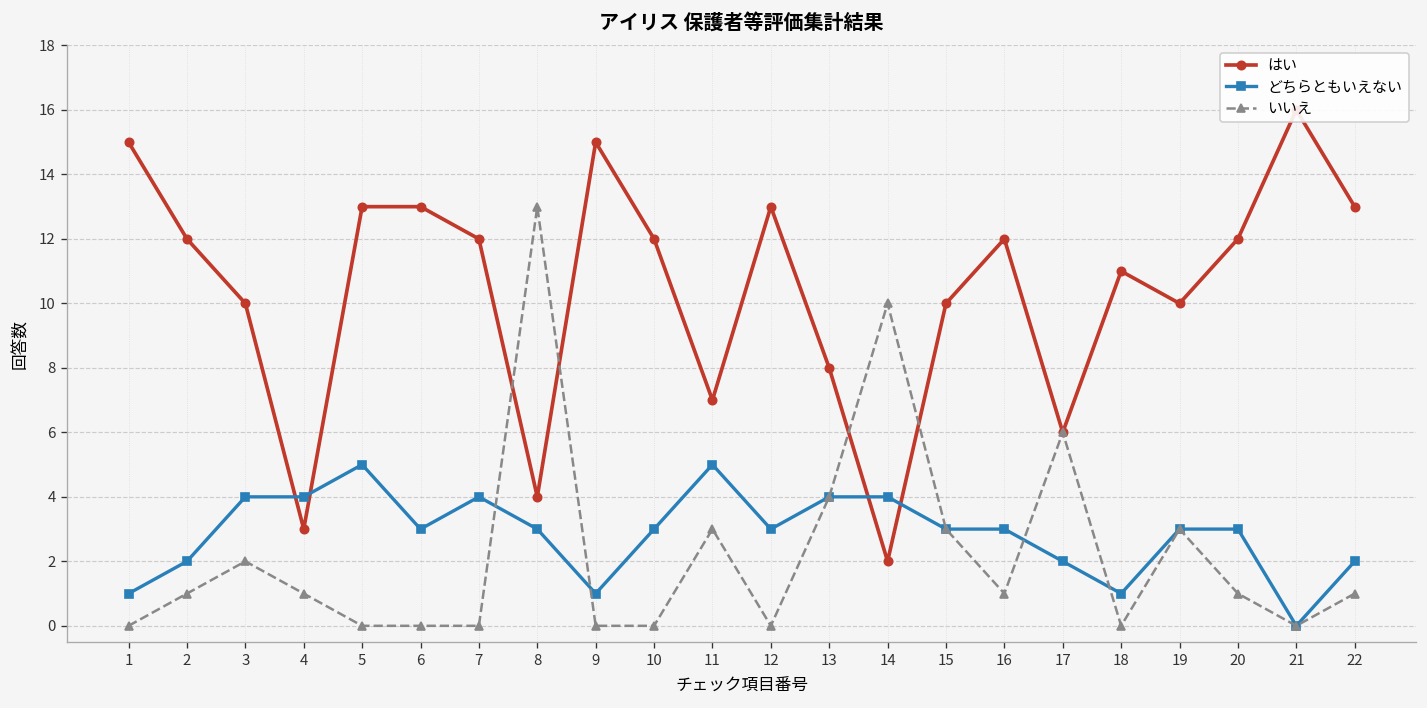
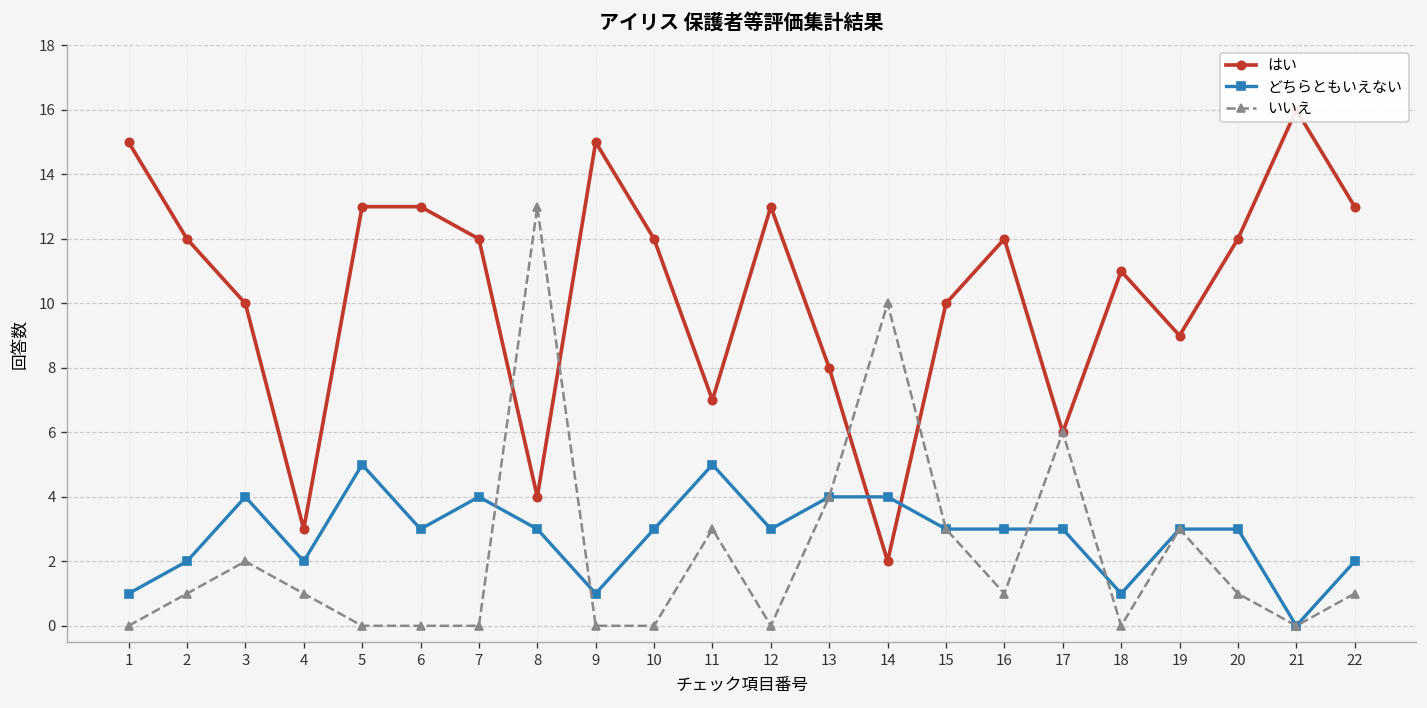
  {
    "はい": {
      "1": 15,
      "2": 12,
      "3": 10,
      "4": 3,
      "5": 13,
      "6": 13,
      "7": 12,
      "8": 4,
      "9": 15,
      "10": 12,
      "11": 7,
      "12": 13,
      "13": 8,
      "14": 2,
      "15": 10,
      "16": 12,
      "18": 11,
-     "19": 10,
+     "19": 9,
      "20": 12,
      "22": 13
    },
    "どちらともいえない": {
      "1": 1,
      "2": 2,
      "3": 4,
-     "4": 4,
+     "4": 2,
      "5": 5,
      "6": 3,
      "7": 4,
      "8": 3,
      "9": 1,
      "10": 3,
      "11": 5,
      "12": 3,
      "14": 4,
      "16": 3,
-     "17": 2,
+     "17": 3,
      "18": 1,
      "20": 3,
      "22": 2
    },
    "いいえ": {
      "1": 0,
      "2": 1,
      "3": 2,
      "4": 1,
      "5": 0,
      "6": 0,
      "7": 0,
      "8": 13,
      "9": 0,
      "10": 0,
      "11": 3,
      "12": 0,
      "14": 10,
      "16": 1,
      "18": 0,
      "20": 1,
      "22": 1
    }
  }
